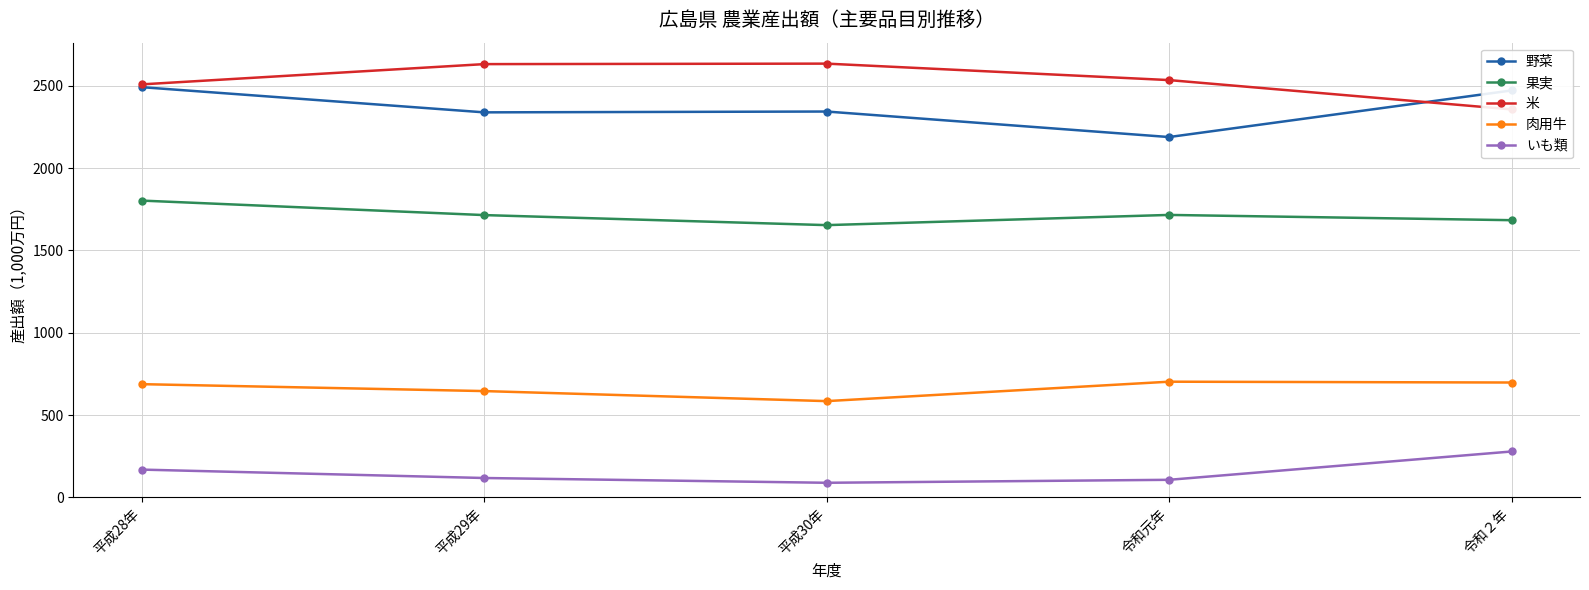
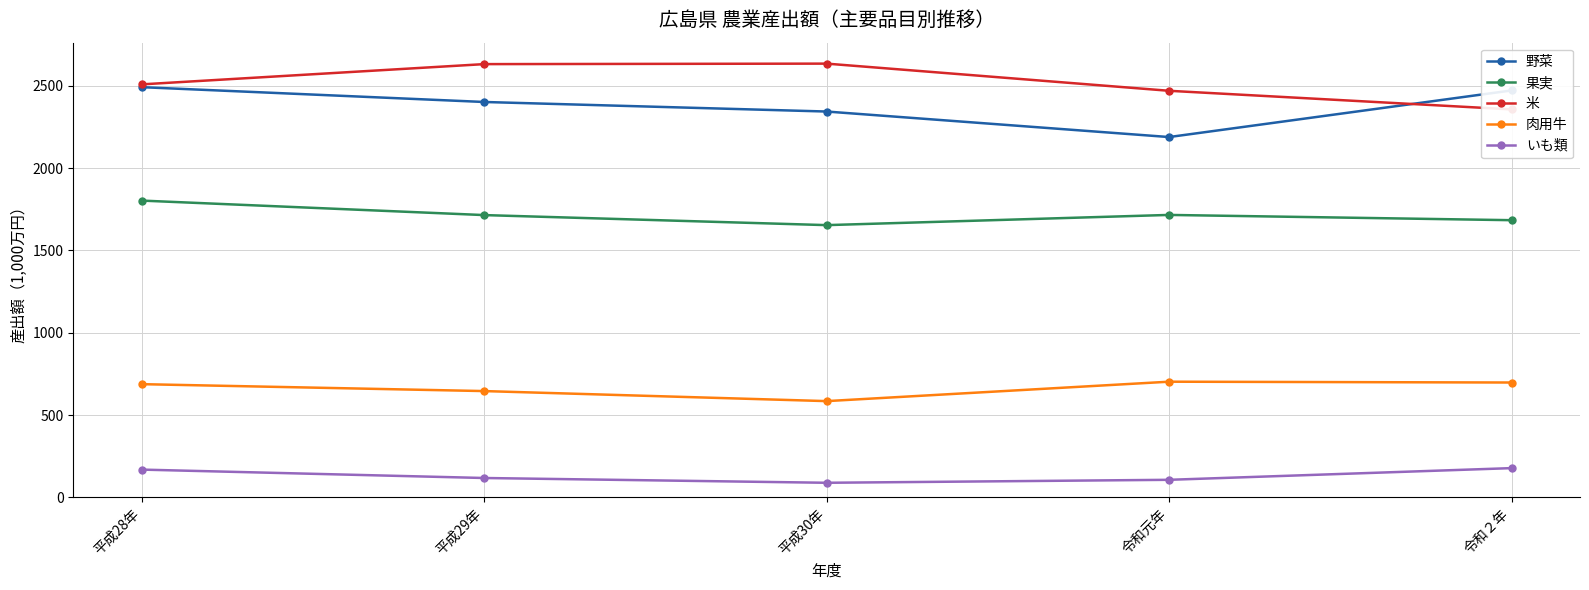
  {
    "野菜": {
      "平成28年": 2490,
-     "平成29年": 2340,
+     "平成29年": 2400,
      "平成30年": 2340,
      "令和元年": 2190
    },
    "果実": {
      "平成28年": 1800,
      "平成29年": 1720,
      "平成30年": 1650,
      "令和元年": 1720,
      "令和２年": 1680
    },
    "米": {
      "平成28年": 2510,
      "平成29年": 2630,
      "平成30年": 2640,
-     "令和元年": 2540
+     "令和元年": 2470
    },
    "肉用牛": {
      "平成28年": 690,
      "平成29年": 650,
      "平成30年": 590,
      "令和元年": 700,
      "令和２年": 700
    },
    "いも類": {
      "平成28年": 170,
      "平成29年": 120,
      "平成30年": 90,
      "令和元年": 110,
-     "令和２年": 280
+     "令和２年": 180
    }
  }
